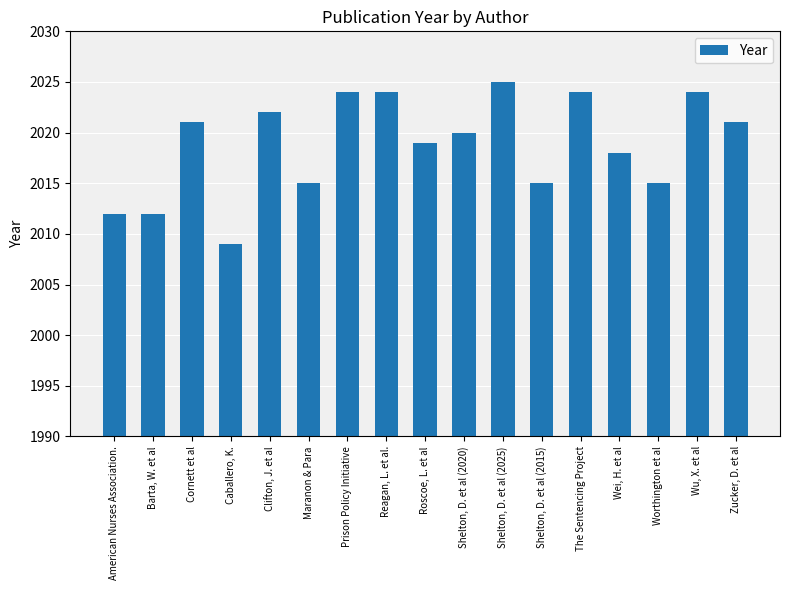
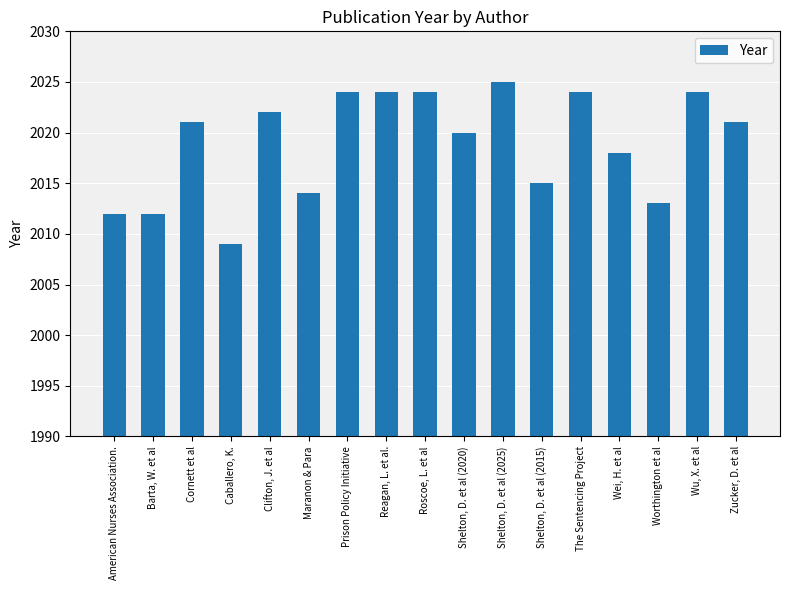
  {
    "American Nurses Association.": 2012,
    "Barta, W. et al": 2012,
    "Cornett et al": 2021,
    "Caballero, K.": 2009,
    "Clifton, J. et al": 2022,
-   "Maranon & Para": 2015,
+   "Maranon & Para": 2014,
    "Prison Policy Initiative": 2024,
    "Reagan, L. et al.": 2024,
-   "Roscoe, L. et al": 2019,
+   "Roscoe, L. et al": 2024,
    "Shelton, D. et al (2020)": 2020,
    "Shelton, D. et al (2025)": 2025,
    "Shelton, D. et al (2015)": 2015,
    "The Sentencing Project": 2024,
    "Wei, H. et al": 2018,
-   "Worthington et al": 2015,
+   "Worthington et al": 2013,
    "Wu, X. et al": 2024,
    "Zucker, D. et al": 2021
  }
